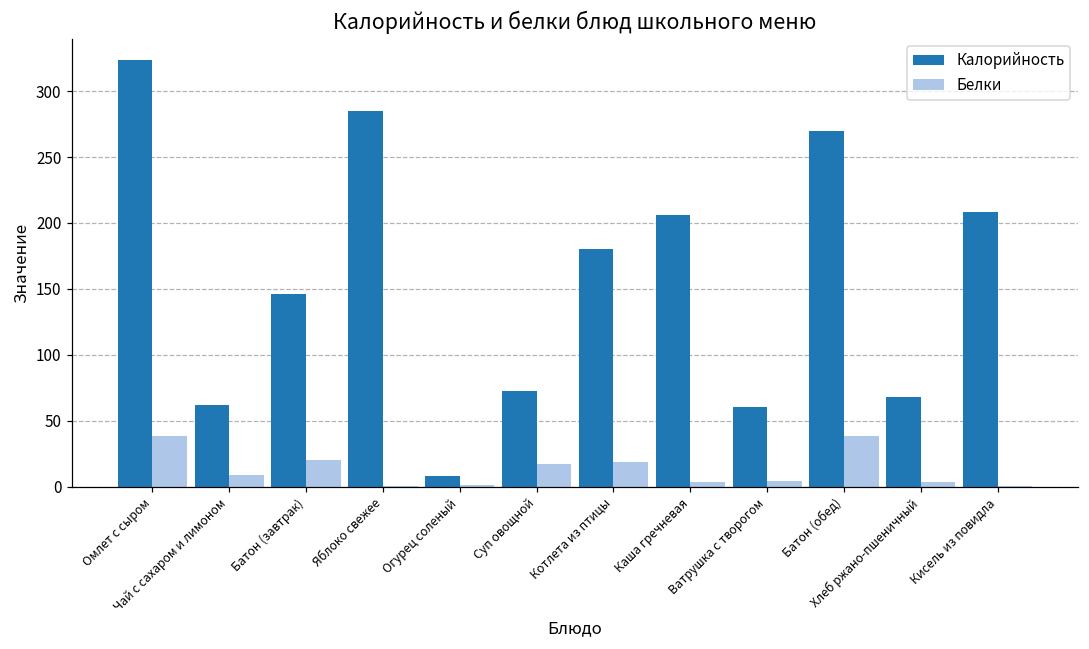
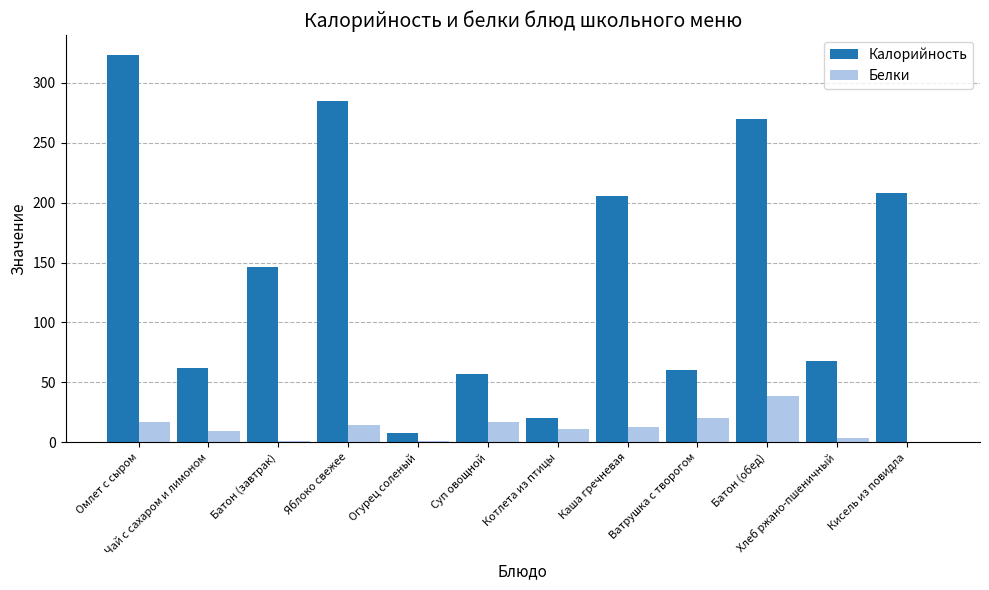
  {
    "Калорийность": {
      "Омлет с сыром": 324,
      "Чай с сахаром и лимоном": 62,
      "Батон (завтрак)": 146,
      "Яблоко свежее": 285,
      "Огурец соленый": 8,
-     "Суп овощной": 73,
-     "Котлета из птицы": 180,
+     "Суп овощной": 57,
+     "Котлета из птицы": 20,
      "Каша гречневая": 206,
      "Ватрушка с творогом": 61,
      "Батон (обед)": 270,
      "Хлеб ржано-пшеничный": 68,
      "Кисель из повидла": 208
    },
    "Белки": {
-     "Омлет с сыром": 39,
+     "Омлет с сыром": 17,
      "Чай с сахаром и лимоном": 9,
-     "Батон (завтрак)": 20,
-     "Яблоко свежее": 1,
+     "Батон (завтрак)": 1,
+     "Яблоко свежее": 14,
      "Суп овощной": 17,
-     "Котлета из птицы": 19,
-     "Каша гречневая": 4,
-     "Ватрушка с творогом": 4,
+     "Котлета из птицы": 11,
+     "Каша гречневая": 13,
+     "Ватрушка с творогом": 20,
      "Батон (обед)": 38,
      "Хлеб ржано-пшеничный": 4
    }
  }
